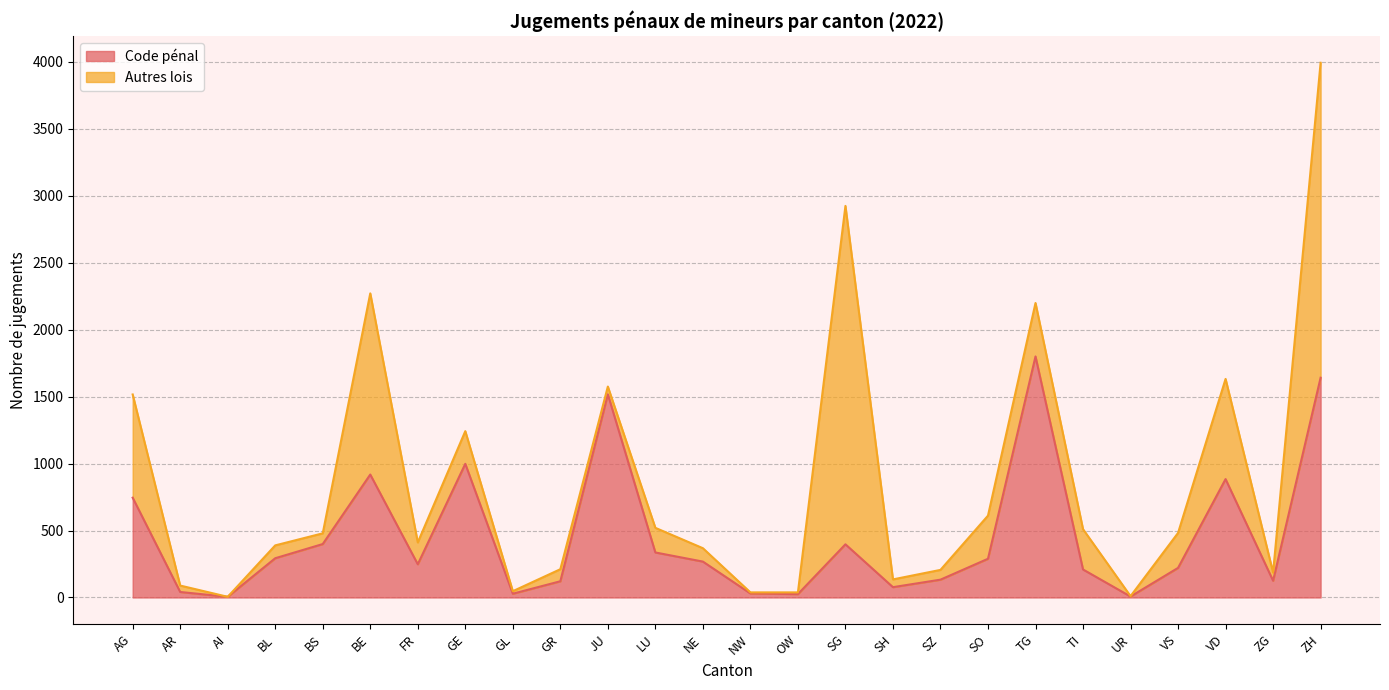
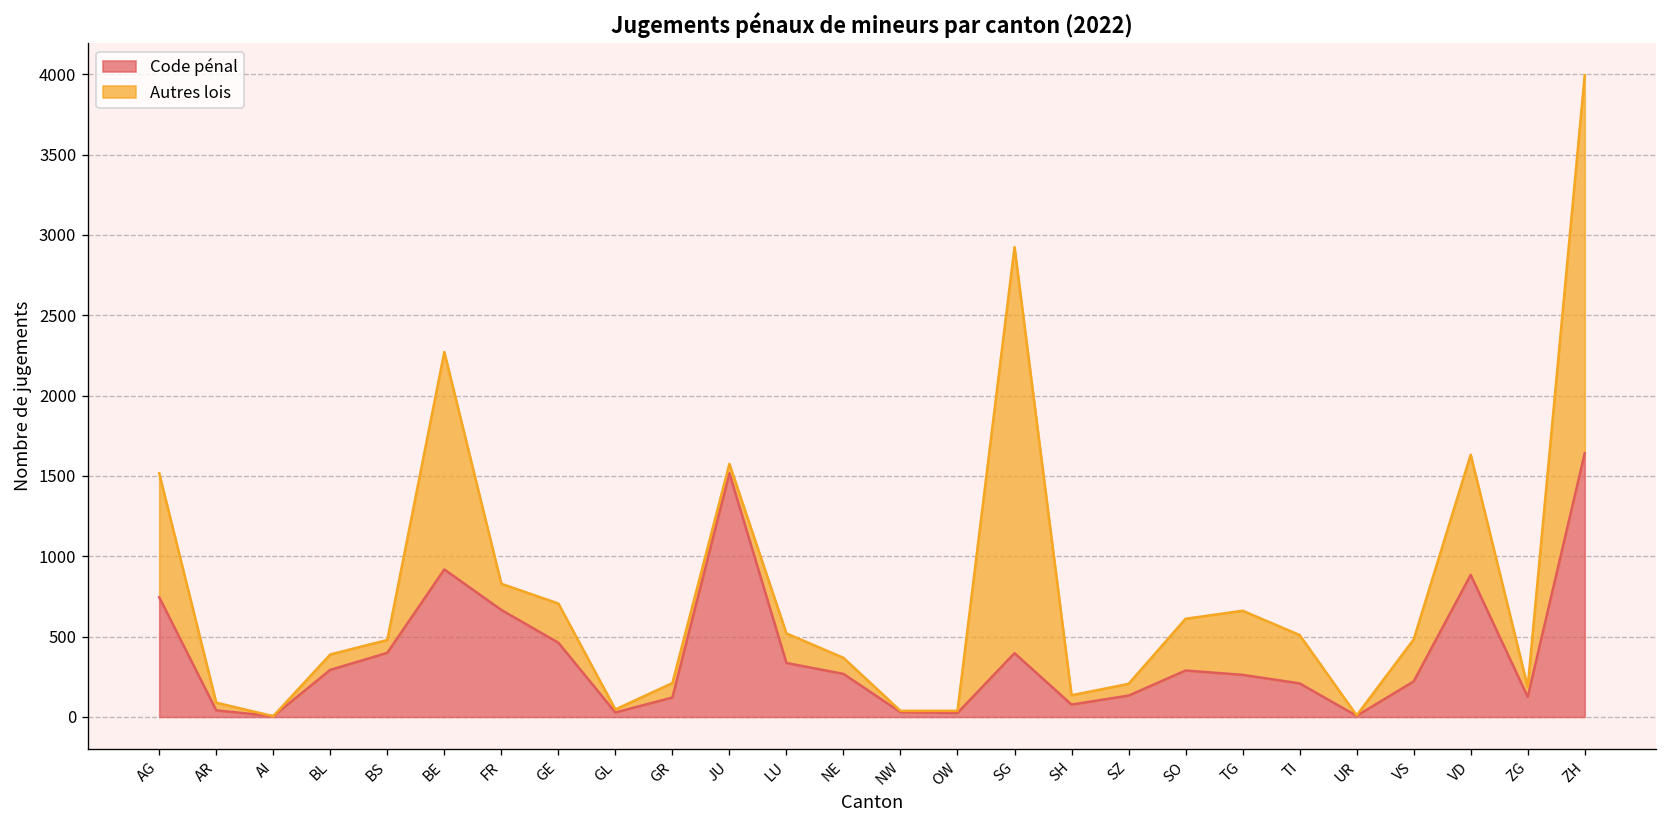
  {
    "Code pénal": {
      "AG": 750,
      "AR": 40,
      "BL": 290,
      "BS": 400,
      "BE": 920,
-     "FR": 250,
-     "GE": 1000,
+     "FR": 670,
+     "GE": 460,
      "GR": 120,
      "JU": 1520,
      "LU": 340,
      "NE": 270,
      "SG": 400,
      "SH": 80,
      "SZ": 130,
      "SO": 290,
-     "TG": 1800,
+     "TG": 260,
      "TI": 210,
      "VS": 220,
      "VD": 880,
      "ZG": 130,
      "ZH": 1640
    },
    "Autres lois": {
      "AG": 770,
      "AR": 50,
      "BL": 100,
      "BS": 80,
      "BE": 1350,
      "FR": 160,
      "GE": 240,
      "GR": 90,
      "JU": 60,
      "LU": 180,
      "NE": 100,
      "SG": 2530,
      "SH": 60,
      "SZ": 70,
      "SO": 320,
      "TG": 400,
      "TI": 300,
      "VS": 260,
      "VD": 750,
      "ZG": 60,
      "ZH": 2350
    }
  }
